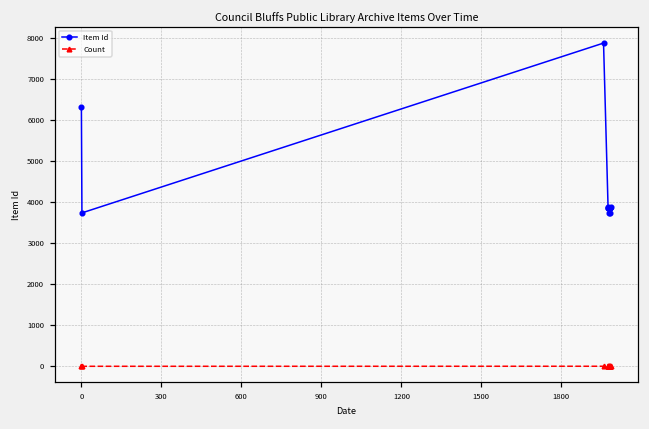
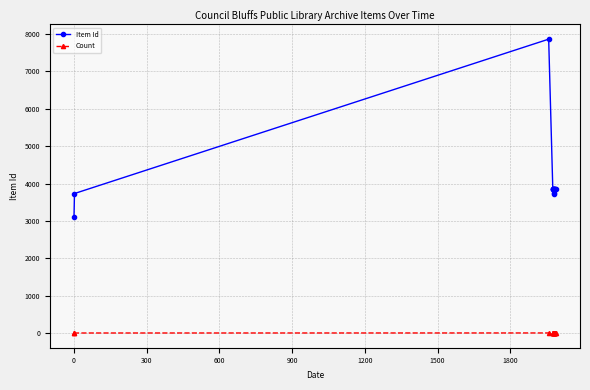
  {
    "Item Id": {
-     "0": 6300
+     "0": 3100
    },
    "Count": {
      "0": 0
    }
  }
